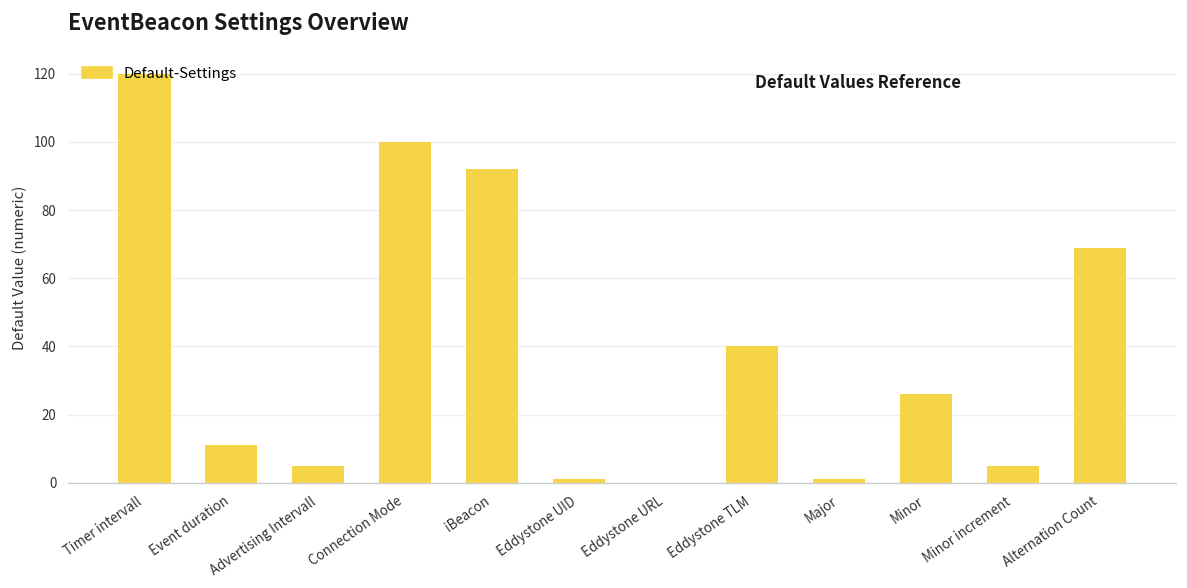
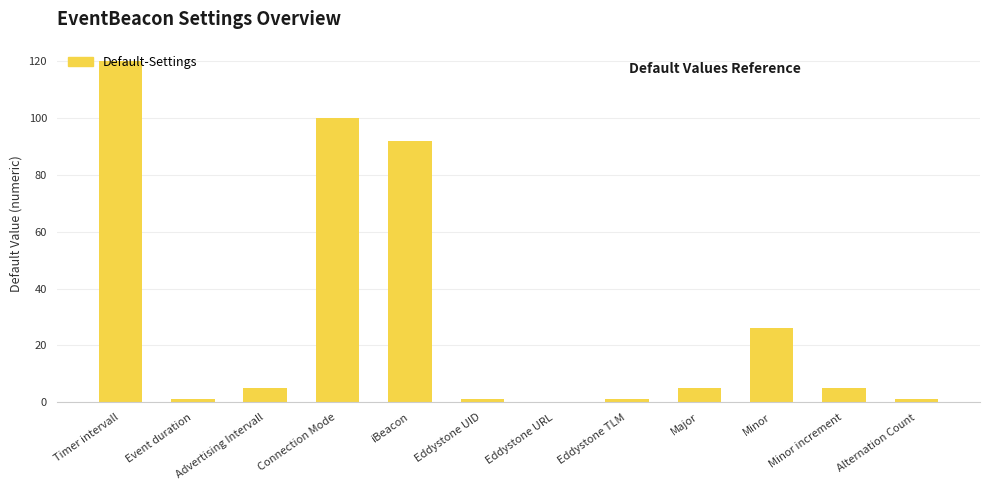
  {
    "Timer intervall": 120,
-   "Event duration": 11,
+   "Event duration": 1,
    "Advertising Intervall": 5,
    "Connection Mode": 100,
    "iBeacon": 92,
    "Eddystone UID": 1,
    "Eddystone URL": 0,
-   "Eddystone TLM": 40,
-   "Major": 1,
+   "Eddystone TLM": 1,
+   "Major": 5,
    "Minor": 26,
    "Minor increment": 5,
-   "Alternation Count": 69
+   "Alternation Count": 1
  }
